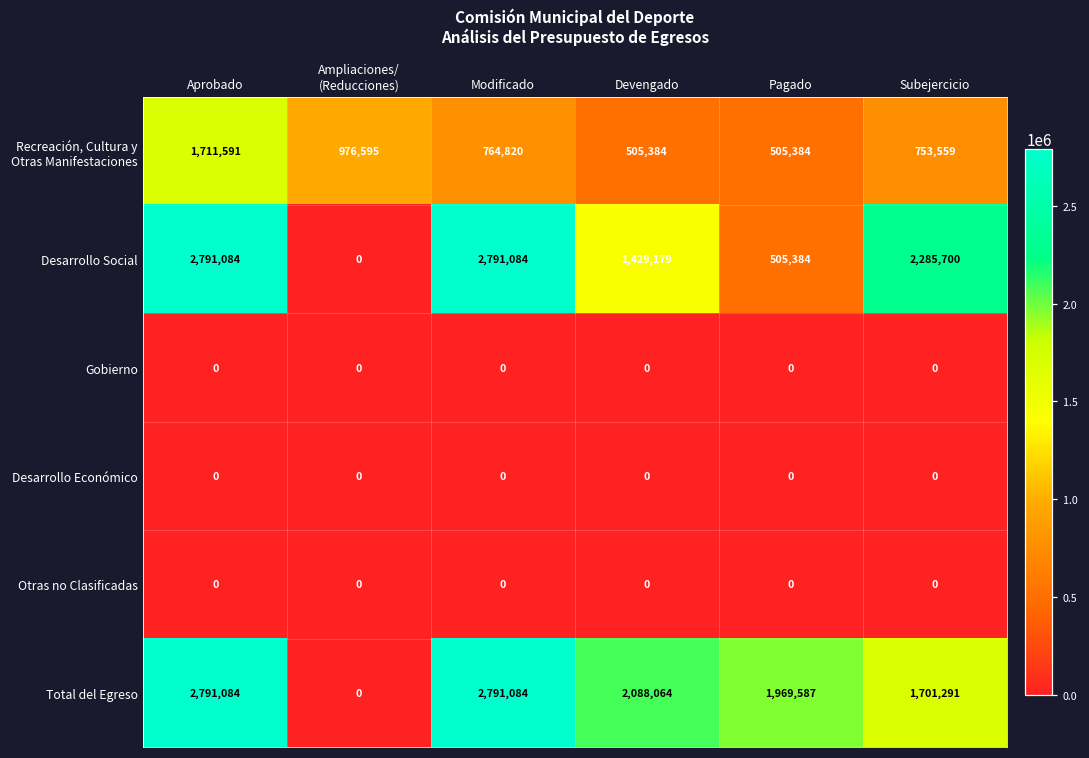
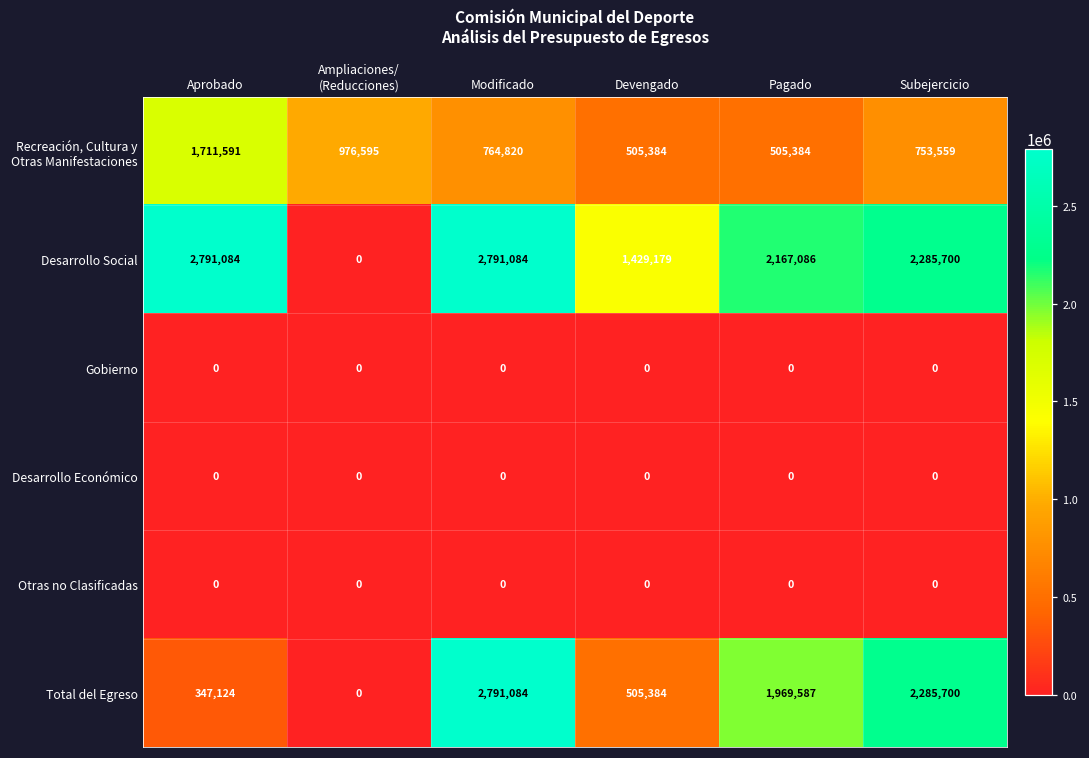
  {
    "Recreación, Cultura y Otras Manifestaciones": {
      "Aprobado": "1,711,591",
      "Ampliaciones/ (Reducciones)": "976,595",
      "Modificado": "764,820",
      "Devengado": "505,384",
      "Pagado": "505,384",
      "Subejercicio": "753,559"
    },
    "Desarrollo Social": {
      "Aprobado": "2,791,084",
      "Ampliaciones/ (Reducciones)": "0",
      "Modificado": "2,791,084",
      "Devengado": "1,429,179",
-     "Pagado": "505,384",
+     "Pagado": "2,167,086",
      "Subejercicio": "2,285,700"
    },
    "Gobierno": {
      "Aprobado": "0",
      "Ampliaciones/ (Reducciones)": "0",
      "Modificado": "0",
      "Devengado": "0",
      "Pagado": "0",
      "Subejercicio": "0"
    },
    "Desarrollo Económico": {
      "Aprobado": "0",
      "Ampliaciones/ (Reducciones)": "0",
      "Modificado": "0",
      "Devengado": "0",
      "Pagado": "0",
      "Subejercicio": "0"
    },
    "Otras no Clasificadas": {
      "Aprobado": "0",
      "Ampliaciones/ (Reducciones)": "0",
      "Modificado": "0",
      "Devengado": "0",
      "Pagado": "0",
      "Subejercicio": "0"
    },
    "Total del Egreso": {
-     "Aprobado": "2,791,084",
+     "Aprobado": "347,124",
      "Ampliaciones/ (Reducciones)": "0",
      "Modificado": "2,791,084",
-     "Devengado": "2,088,064",
+     "Devengado": "505,384",
      "Pagado": "1,969,587",
-     "Subejercicio": "1,701,291"
+     "Subejercicio": "2,285,700"
    }
  }
